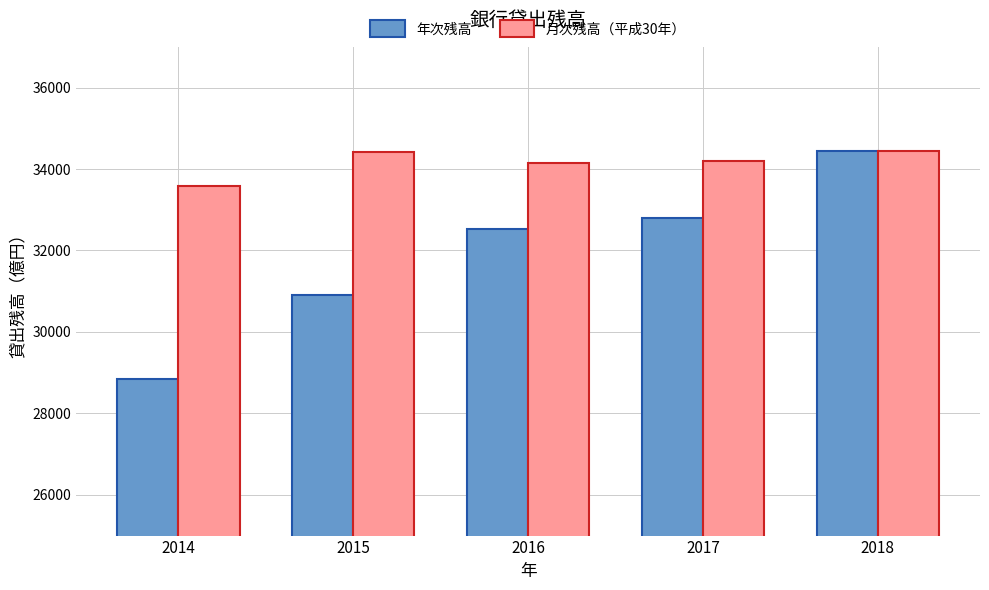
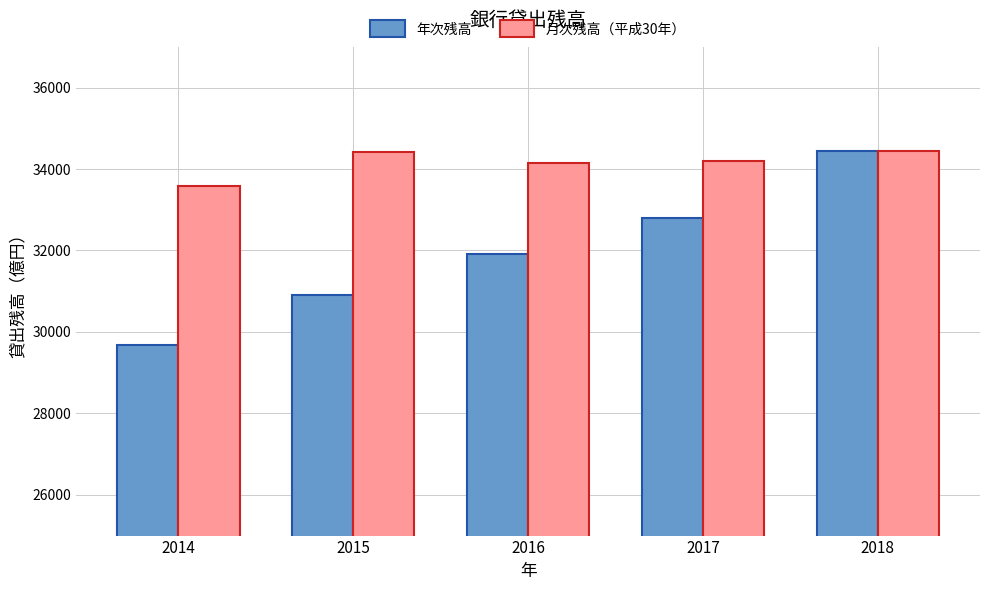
  {
    "年次残高": {
-     "2014": 28800,
+     "2014": 29700,
      "2015": 30900,
-     "2016": 32500,
+     "2016": 31900,
      "2017": 32800,
      "2018": 34400
    },
    "月次残高（平成30年）": {
      "2014": 33600,
      "2015": 34400,
      "2016": 34200,
      "2017": 34200,
      "2018": 34400
    }
  }
